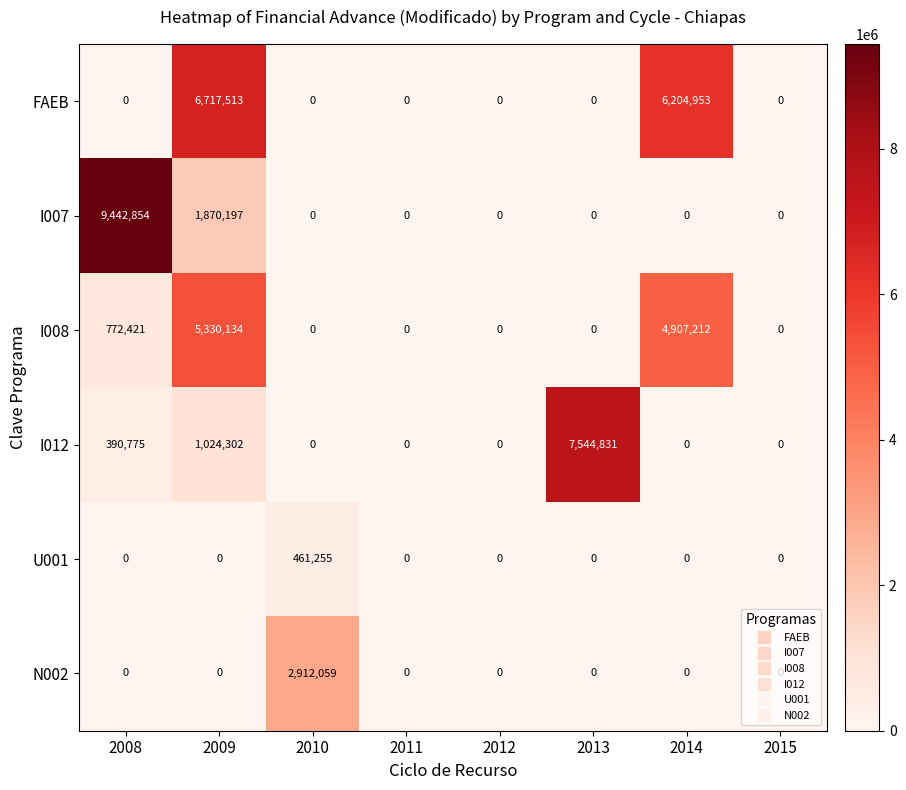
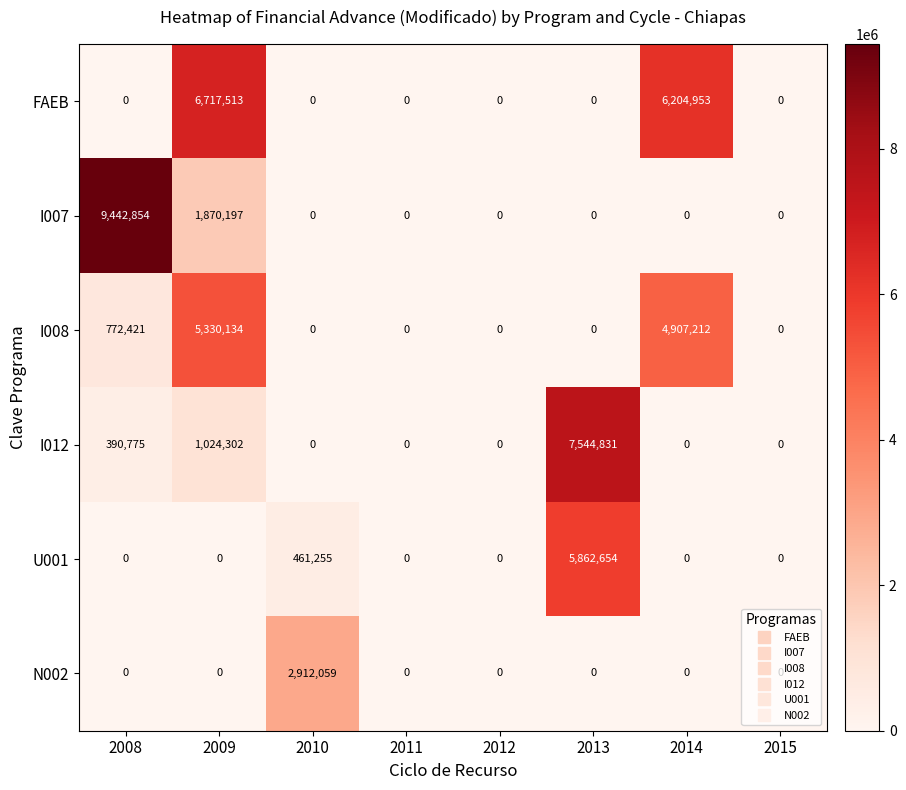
  {
    "FAEB": {
      "2008": "0",
      "2009": "6,717,513",
      "2010": "0",
      "2011": "0",
      "2012": "0",
      "2013": "0",
      "2014": "6,204,953",
      "2015": "0"
    },
    "I007": {
      "2008": "9,442,854",
      "2009": "1,870,197",
      "2010": "0",
      "2011": "0",
      "2012": "0",
      "2013": "0",
      "2014": "0",
      "2015": "0"
    },
    "I008": {
      "2008": "772,421",
      "2009": "5,330,134",
      "2010": "0",
      "2011": "0",
      "2012": "0",
      "2013": "0",
      "2014": "4,907,212",
      "2015": "0"
    },
    "I012": {
      "2008": "390,775",
      "2009": "1,024,302",
      "2010": "0",
      "2011": "0",
      "2012": "0",
      "2013": "7,544,831",
      "2014": "0",
      "2015": "0"
    },
    "U001": {
      "2008": "0",
      "2009": "0",
      "2010": "461,255",
      "2011": "0",
      "2012": "0",
-     "2013": "0",
+     "2013": "5,862,654",
      "2014": "0",
      "2015": "0"
    },
    "N002": {
      "2008": "0",
      "2009": "0",
      "2010": "2,912,059",
      "2011": "0",
      "2012": "0",
      "2013": "0",
      "2014": "0"
    }
  }
